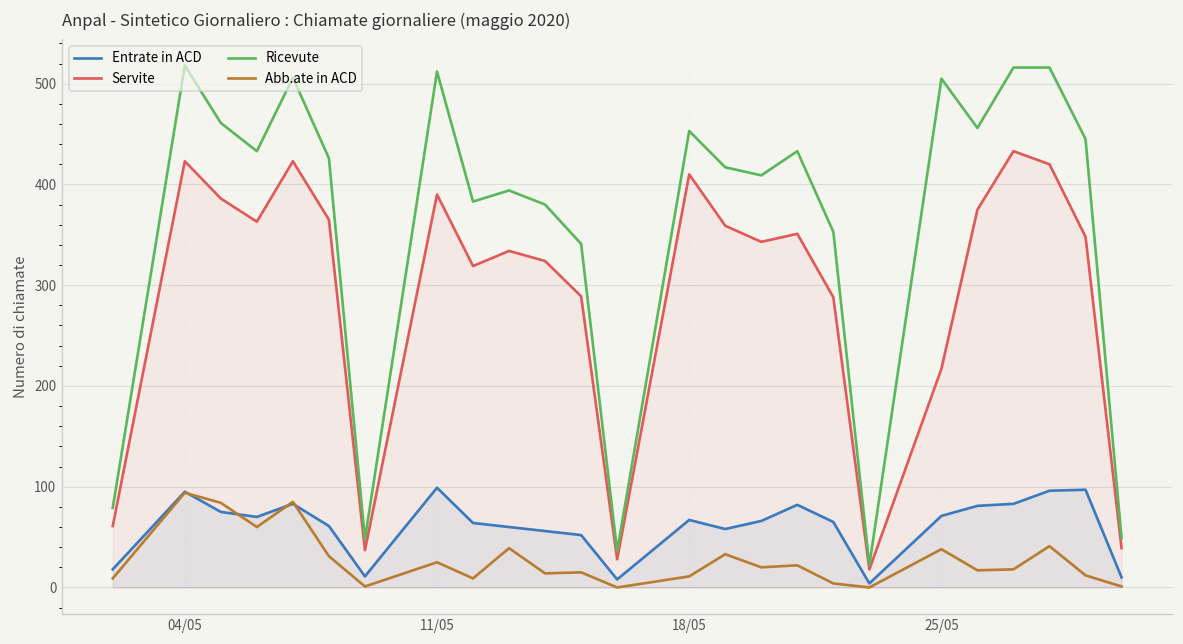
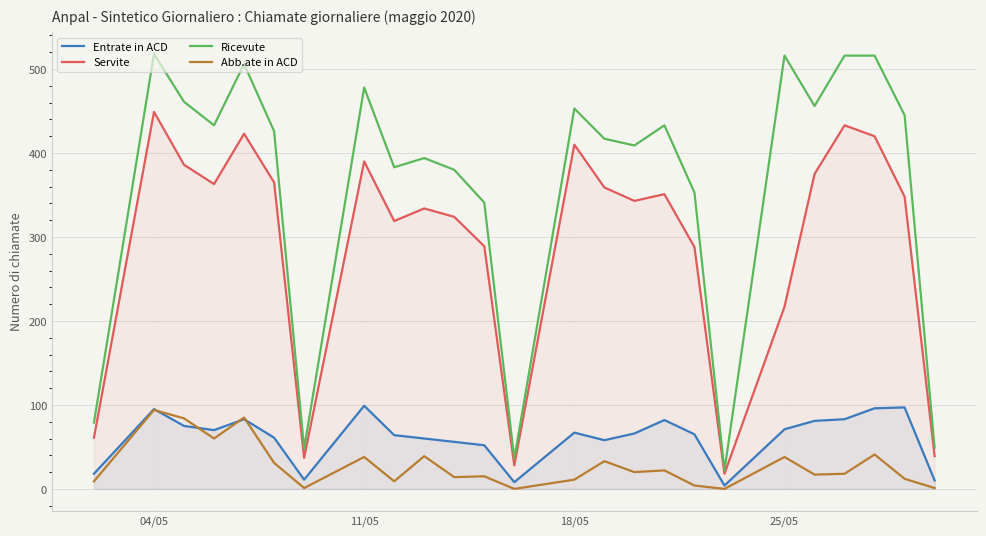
  {
    "Entrate in ACD": {
      "11/05": 100,
      "18/05": 70,
      "25/05": 70
    },
    "Servite": {
-     "04/05": 420,
+     "04/05": 450,
      "11/05": 390,
      "18/05": 410,
      "25/05": 220
    },
    "Ricevute": {
-     "11/05": 510,
+     "11/05": 480,
      "18/05": 450,
-     "25/05": 510
+     "25/05": 520
    },
    "Abb.ate in ACD": {
-     "11/05": 30,
+     "11/05": 40,
      "18/05": 10,
      "25/05": 40
    }
  }
